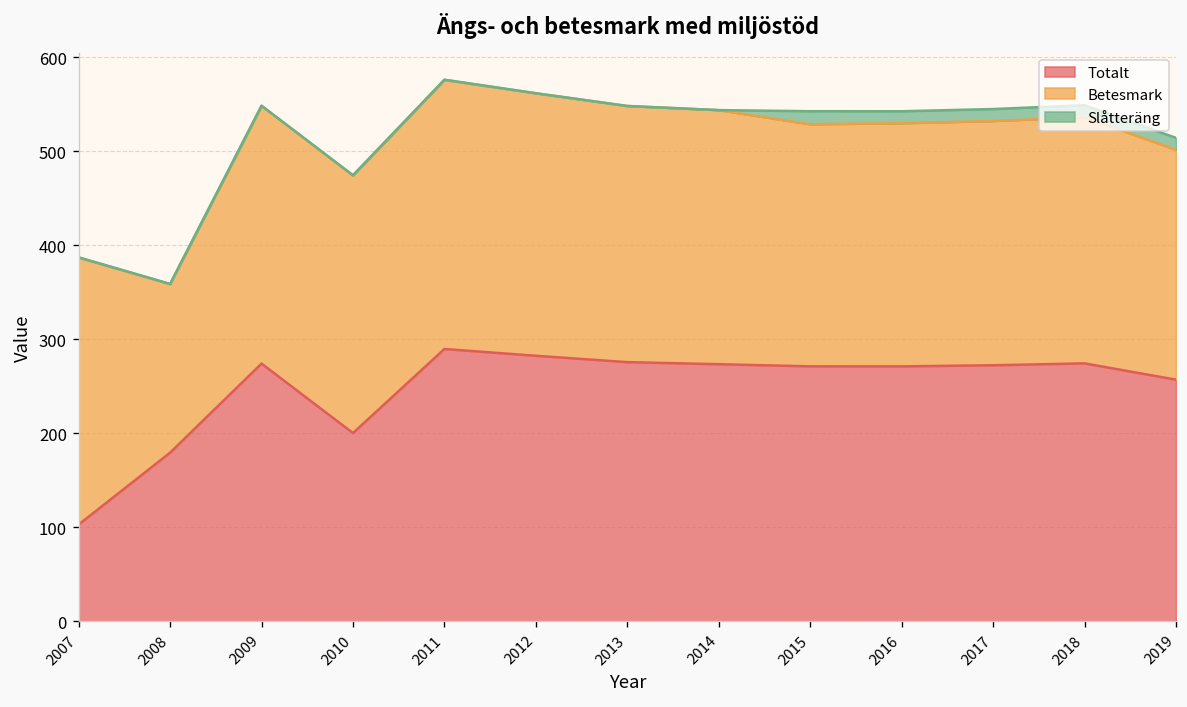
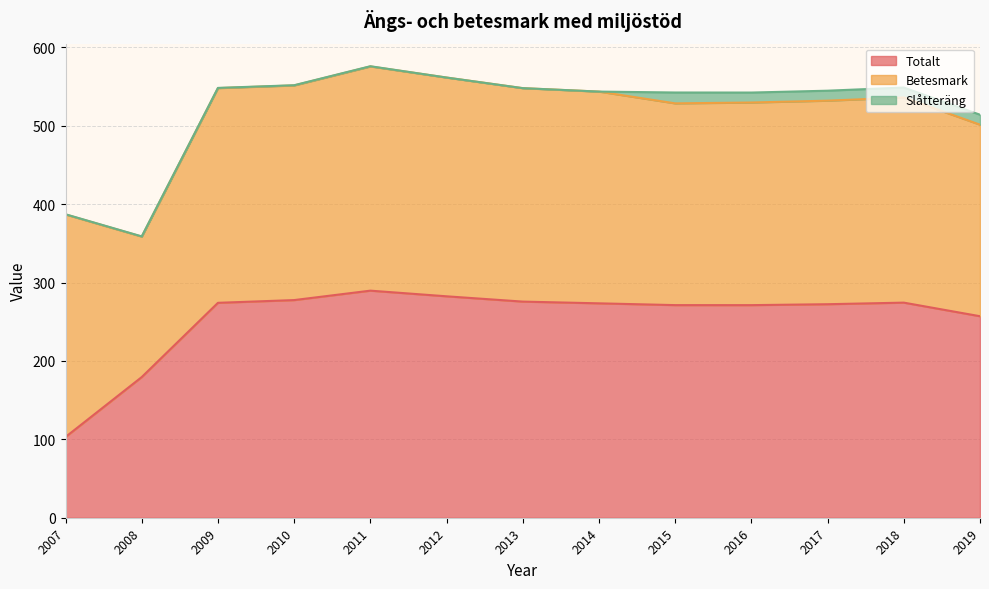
  {
    "Totalt": {
      "2007": 100,
      "2008": 180,
      "2009": 270,
-     "2010": 200,
+     "2010": 280,
      "2011": 290,
      "2012": 280,
      "2013": 280,
      "2014": 270,
      "2015": 270,
      "2016": 270,
      "2017": 270,
      "2018": 270,
      "2019": 260
    },
    "Betesmark": {
      "2015": 260,
      "2016": 260,
      "2017": 260,
      "2019": 240
    },
    "Slåtteräng": {
      "2015": 10,
      "2016": 10,
      "2017": 10,
      "2019": 10
    }
  }
